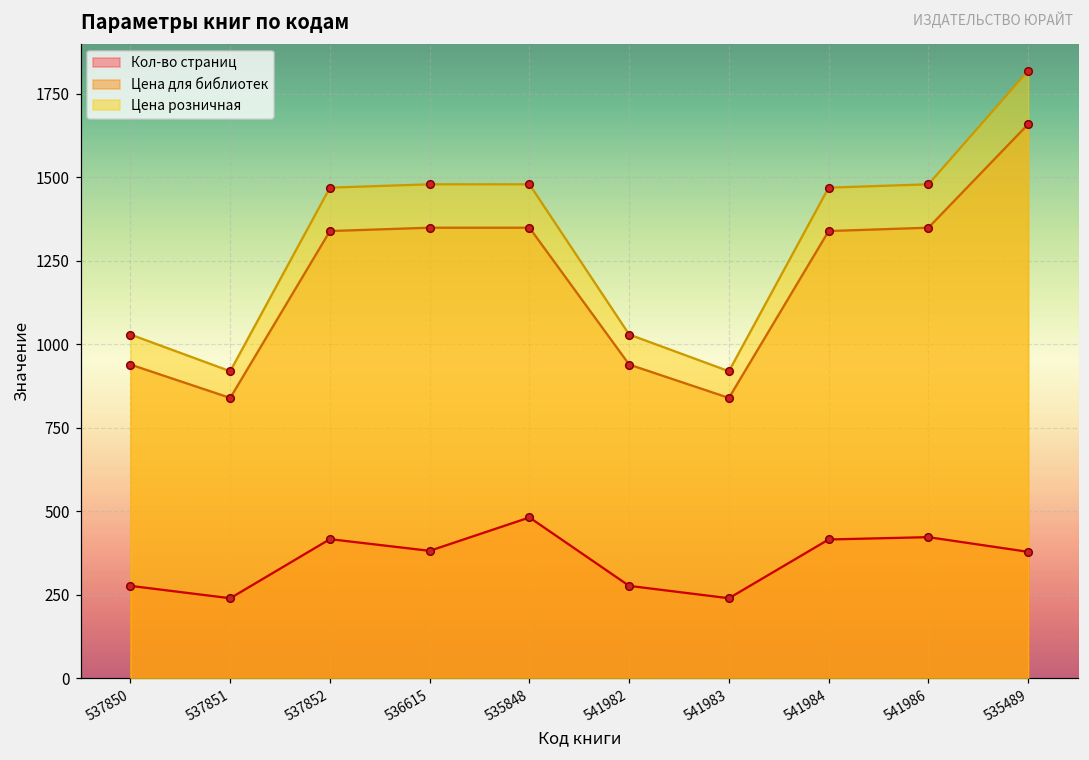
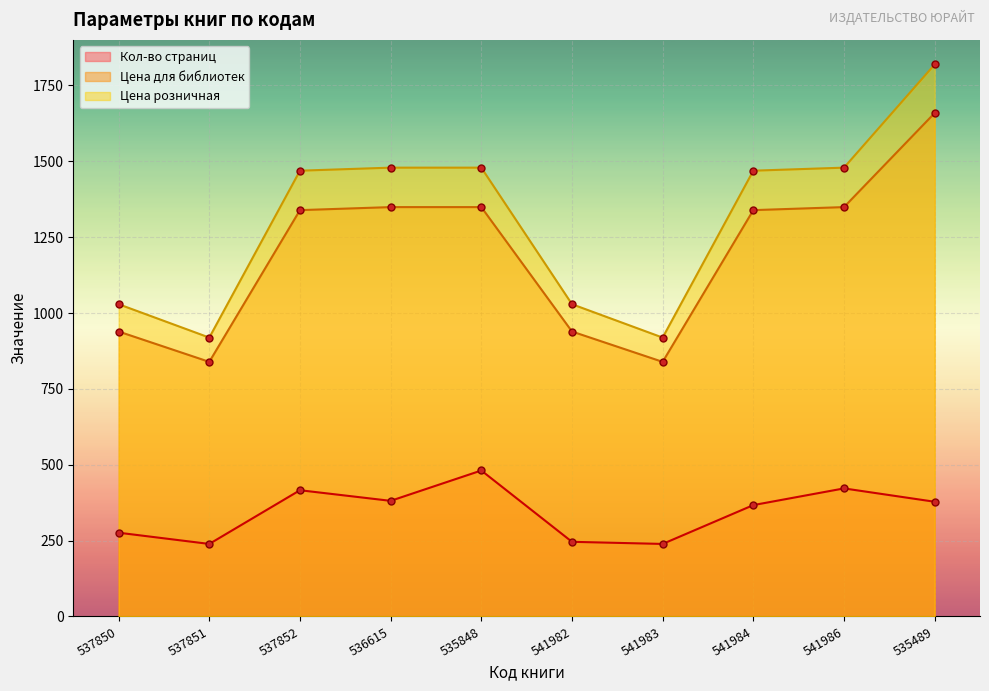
  {
    "Кол-во страниц": {
      "537850": 280,
      "537851": 240,
      "537852": 420,
      "536615": 380,
      "535848": 480,
-     "541982": 280,
+     "541982": 250,
      "541983": 240,
-     "541984": 420,
+     "541984": 370,
      "541986": 420,
      "535489": 380
    }
  }
